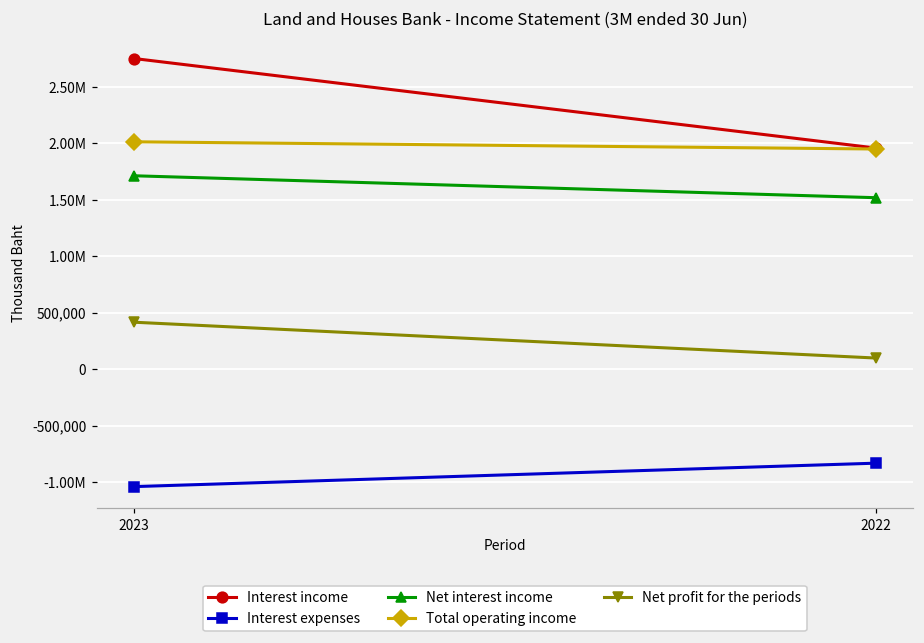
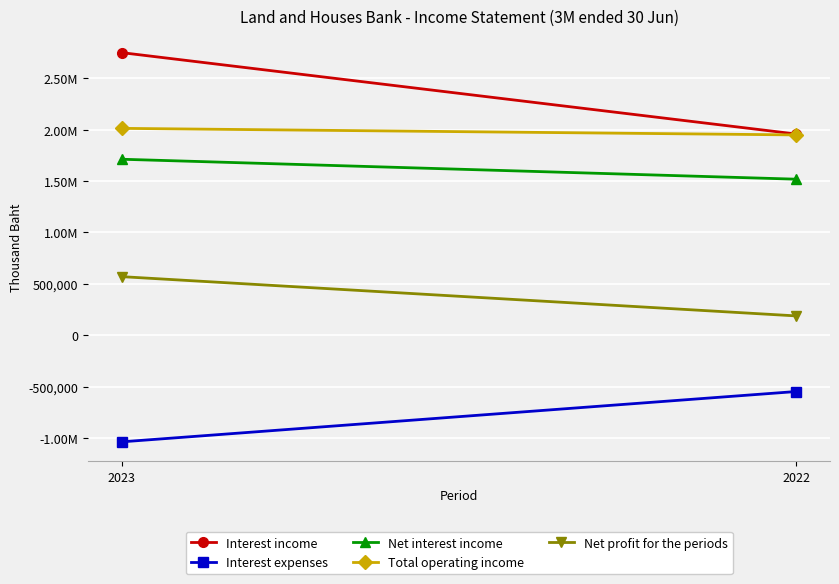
  {
    "Interest income": {
      "2023": "2,750,000"
    },
    "Interest expenses": {
      "2023": "-1,040,000",
-     "2022": "-830,000"
+     "2022": "-550,000"
    },
    "Net interest income": {
      "2023": "1,710,000",
      "2022": "1,520,000"
    },
    "Total operating income": {
      "2023": "2,010,000"
    },
    "Net profit for the periods": {
-     "2023": "420,000",
-     "2022": "100,000"
+     "2023": "570,000",
+     "2022": "190,000"
    }
  }
